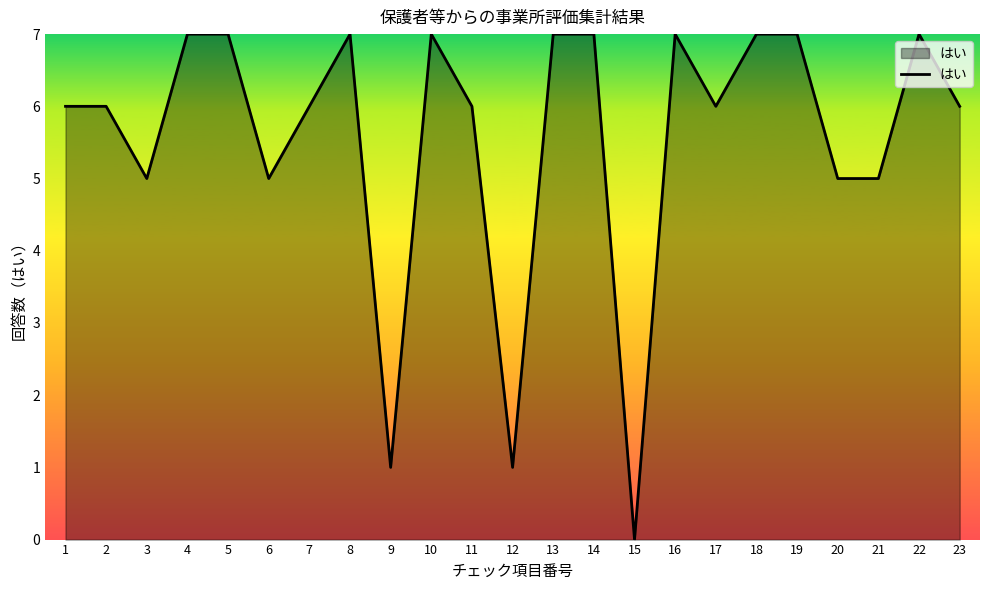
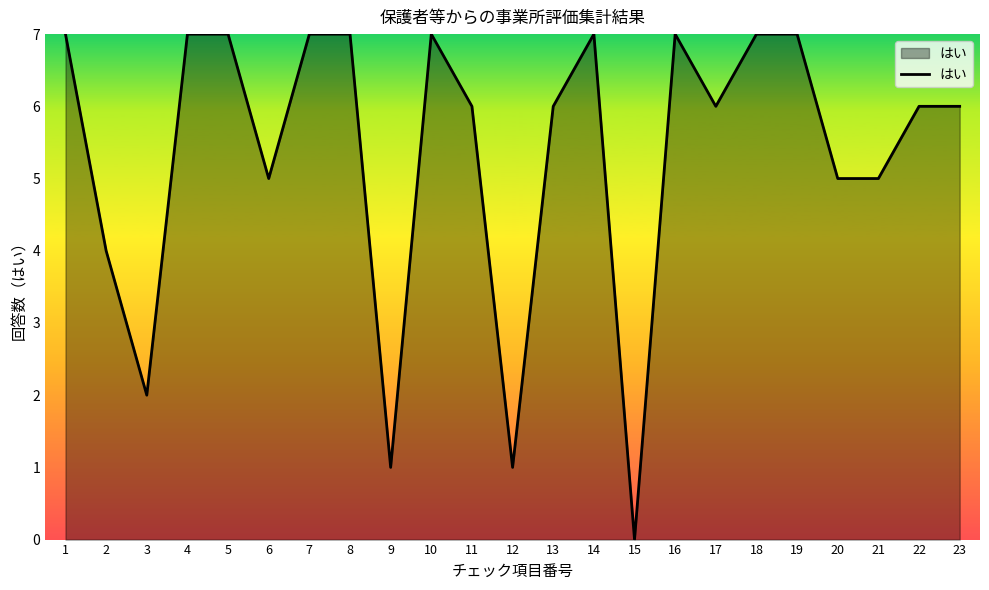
  {
-   "1": 6,
-   "2": 6,
-   "3": 5,
+   "1": 7,
+   "2": 4,
+   "3": 2,
    "4": 7,
    "5": 7,
    "6": 5,
-   "7": 6,
+   "7": 7,
    "8": 7,
    "9": 1,
    "10": 7,
    "11": 6,
    "12": 1,
-   "13": 7,
+   "13": 6,
    "14": 7,
    "15": 0,
    "16": 7,
    "17": 6,
    "18": 7,
    "19": 7,
    "20": 5,
    "21": 5,
-   "22": 7,
+   "22": 6,
    "23": 6
  }
